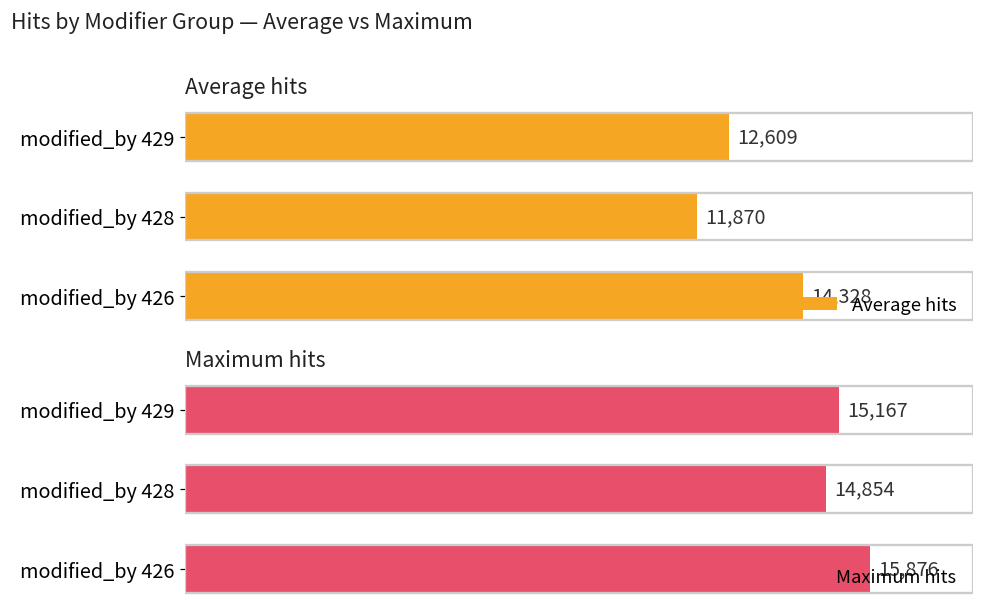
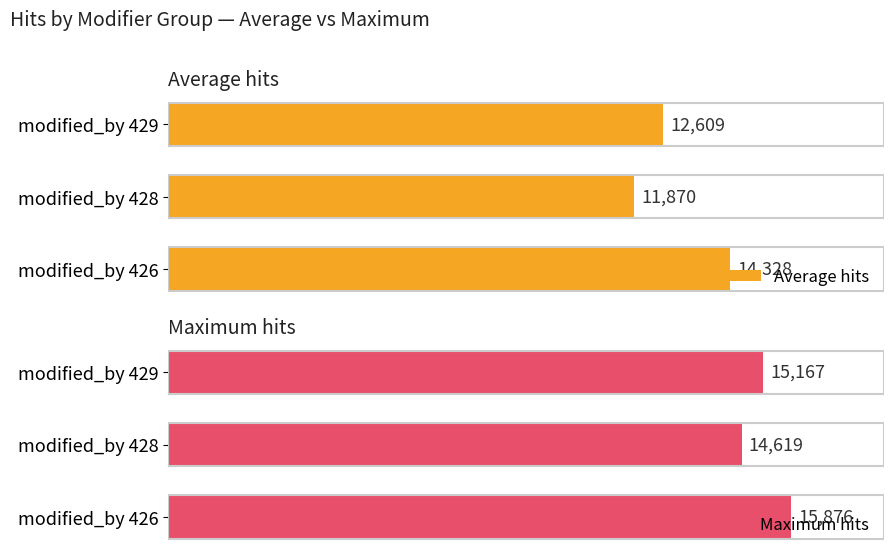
  {
    "Average hits": {
      "modified_by 429": "12,609",
      "modified_by 428": "11,870",
      "modified_by 426": "14,328"
    },
    "Maximum hits": {
      "modified_by 429": "15,167",
-     "modified_by 428": "14,854",
+     "modified_by 428": "14,619",
      "modified_by 426": "15,876"
    }
  }
